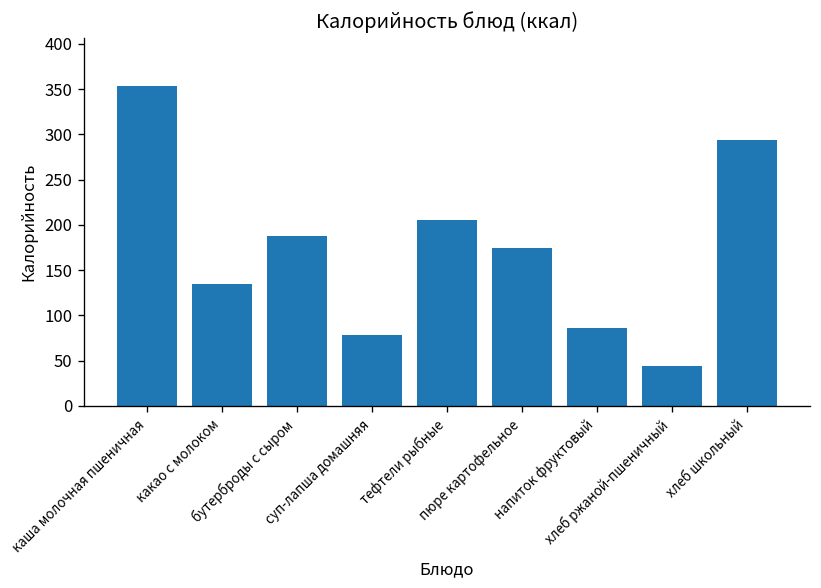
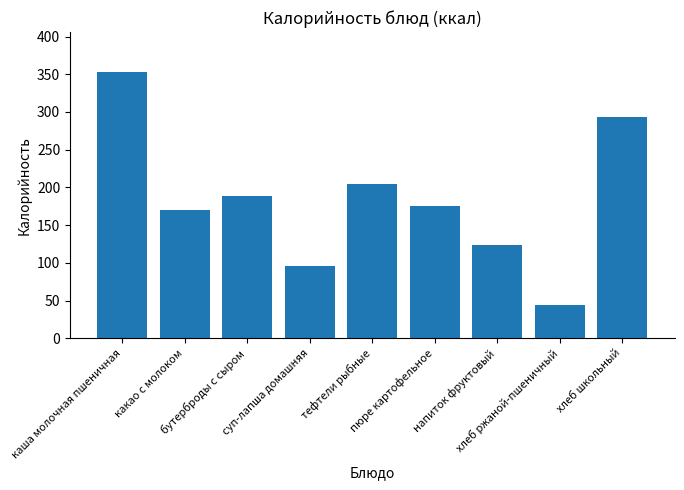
  {
    "каша молочная пшеничная": 350,
-   "какао с молоком": 140,
+   "какао с молоком": 170,
    "бутерброды с сыром": 190,
-   "суп-лапша домашняя": 80,
+   "суп-лапша домашняя": 100,
    "тефтели рыбные": 210,
    "пюре картофельное": 180,
-   "напиток фруктовый": 90,
+   "напиток фруктовый": 120,
    "хлеб ржаной-пшеничный": 40,
    "хлеб школьный": 290
  }
